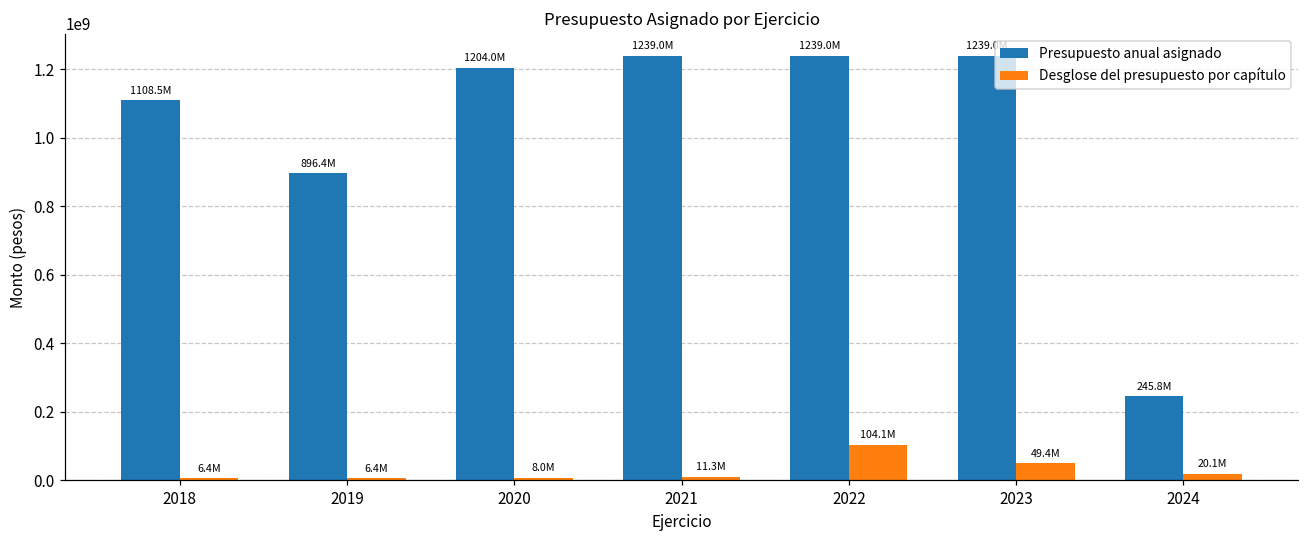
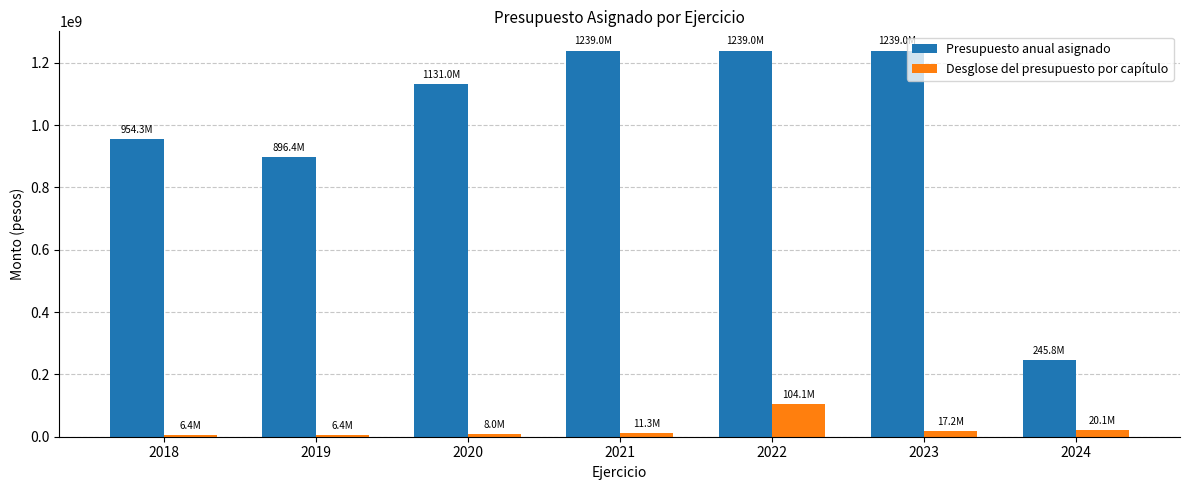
  {
    "Presupuesto anual asignado": {
-     "2018": "1108.5M",
+     "2018": "954.3M",
      "2019": "896.4M",
-     "2020": "1204.0M",
+     "2020": "1131.0M",
      "2021": "1239.0M",
      "2022": "1239.0M",
      "2024": "245.8M"
    },
    "Desglose del presupuesto por capítulo": {
      "2018": "6.4M",
      "2019": "6.4M",
      "2020": "8.0M",
      "2021": "11.3M",
      "2022": "104.1M",
-     "2023": "49.4M",
+     "2023": "17.2M",
      "2024": "20.1M"
    }
  }
